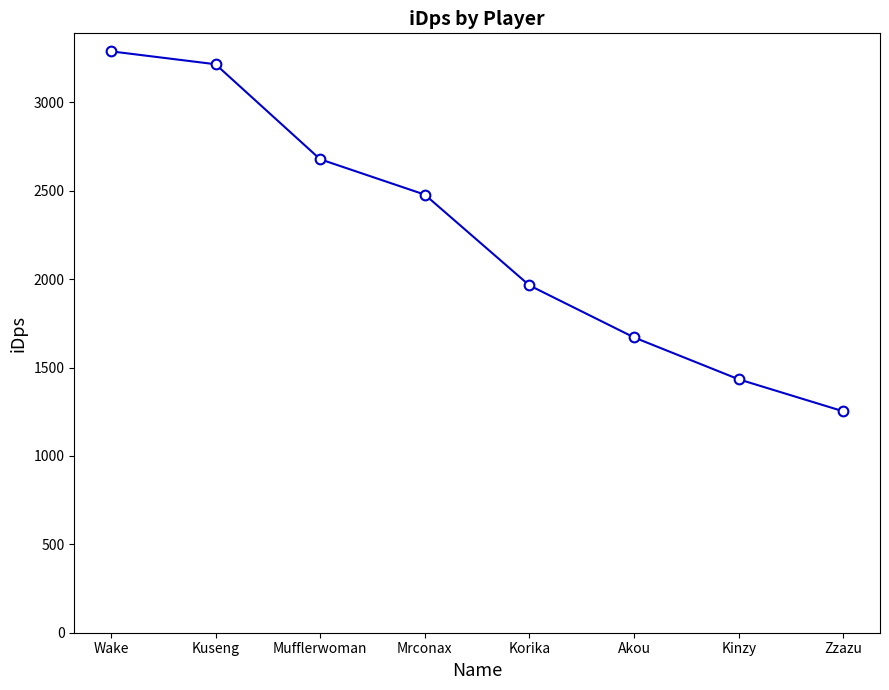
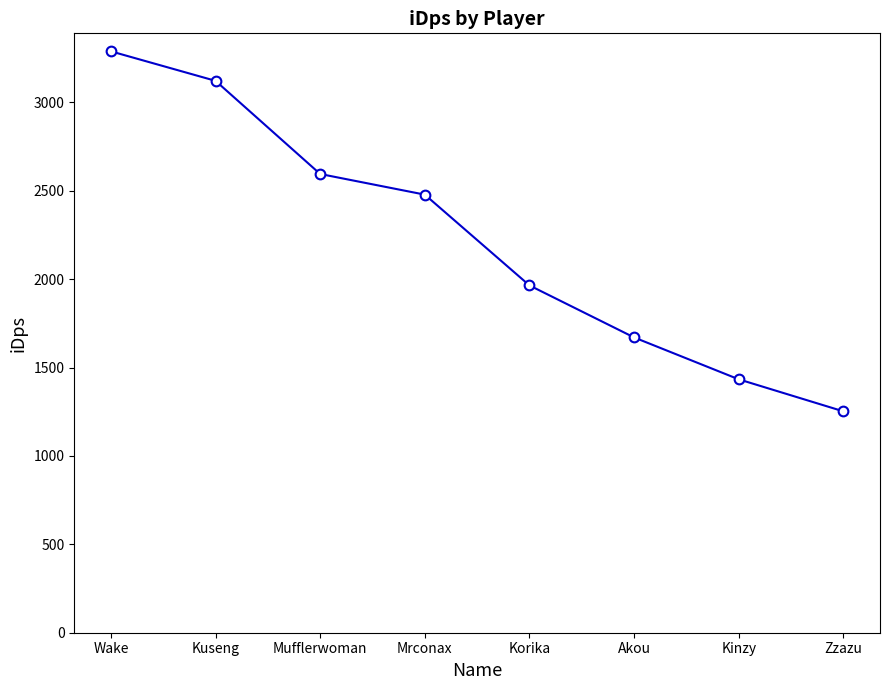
  {
    "Wake": 3290,
-   "Kuseng": 3220,
-   "Mufflerwoman": 2680,
+   "Kuseng": 3120,
+   "Mufflerwoman": 2600,
    "Mrconax": 2480,
    "Korika": 1960,
    "Akou": 1670,
    "Kinzy": 1430,
    "Zzazu": 1250
  }
